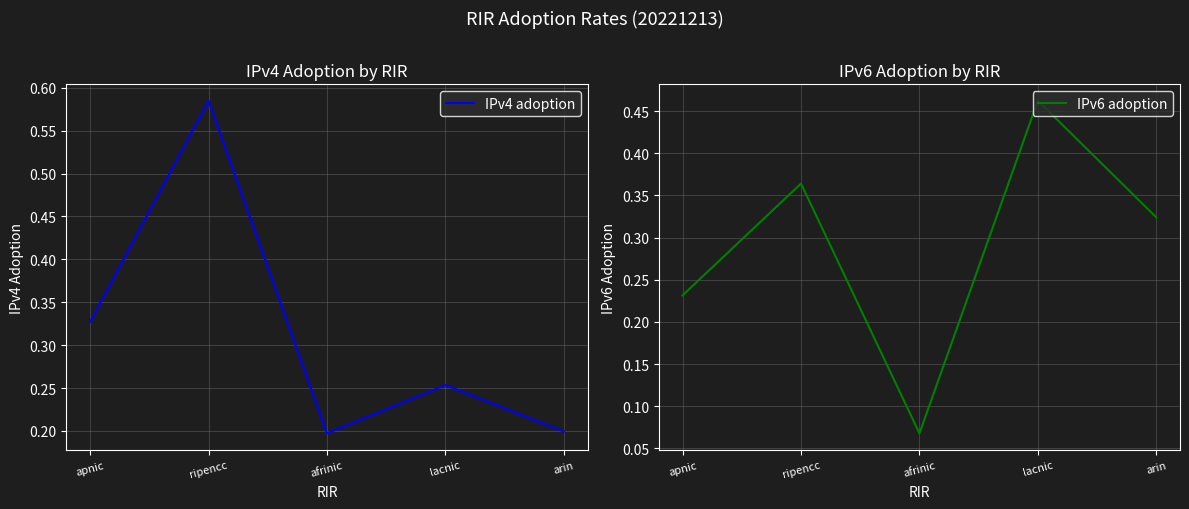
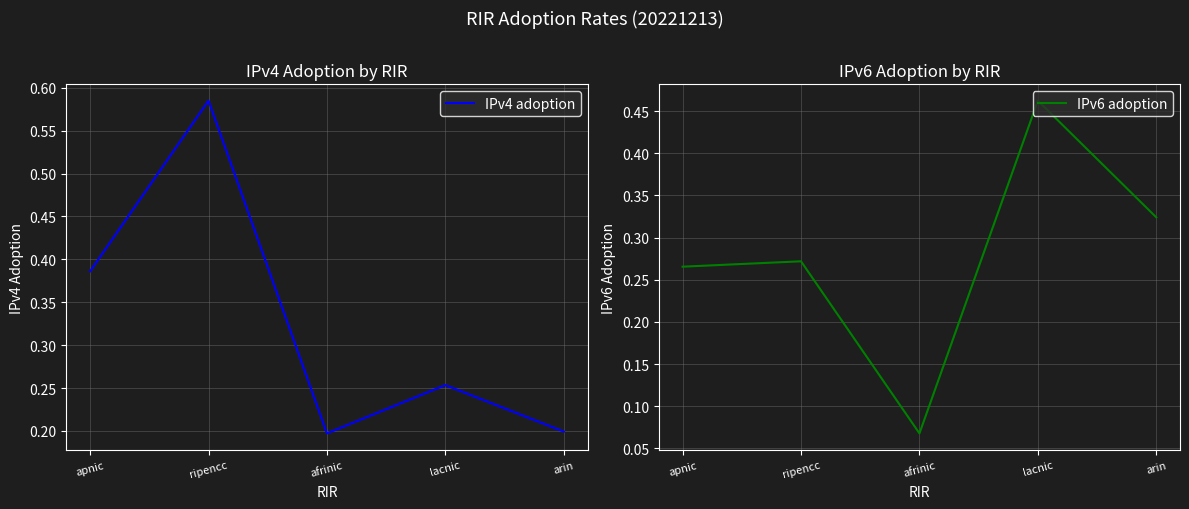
  {
    "IPv4 Adoption by RIR": {
-     "apnic": 0.33,
+     "apnic": 0.39,
      "ripencc": 0.59,
      "afrinic": 0.20,
      "lacnic": 0.25,
      "arin": 0.20
    },
    "IPv6 Adoption by RIR": {
-     "apnic": 0.23,
-     "ripencc": 0.36,
+     "apnic": 0.27,
+     "ripencc": 0.27,
      "afrinic": 0.07,
      "arin": 0.32
    }
  }
